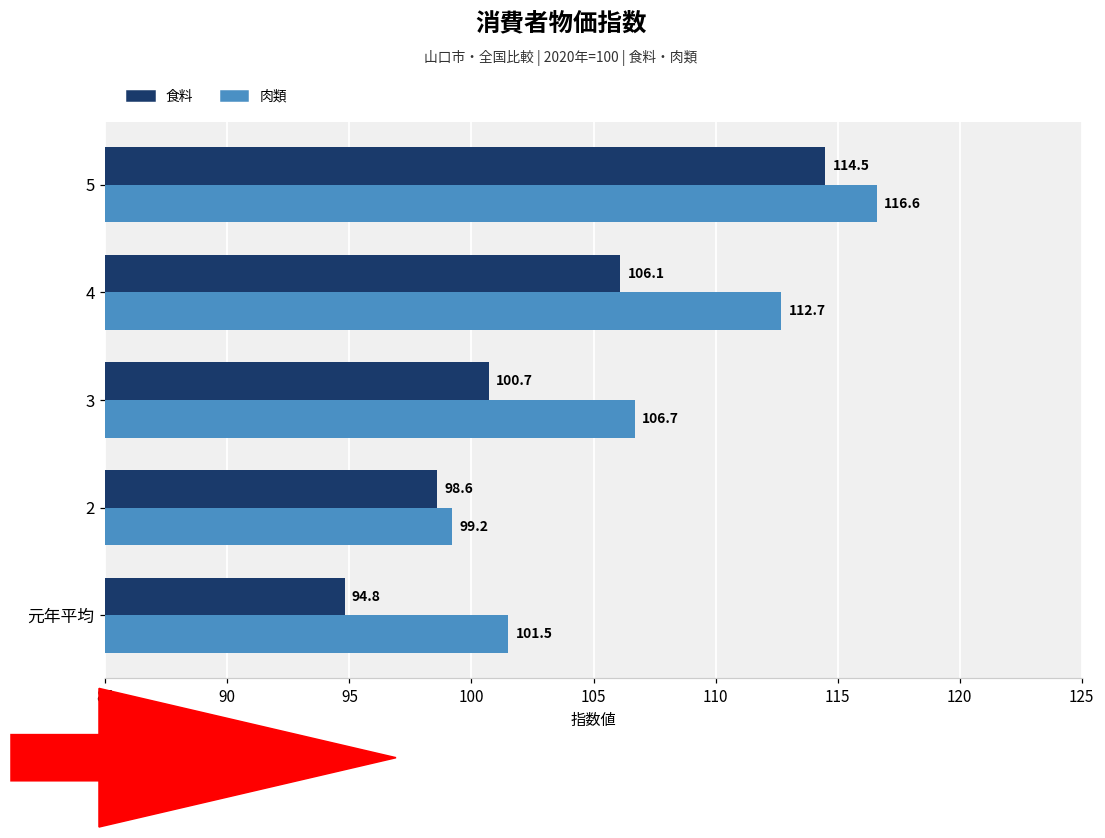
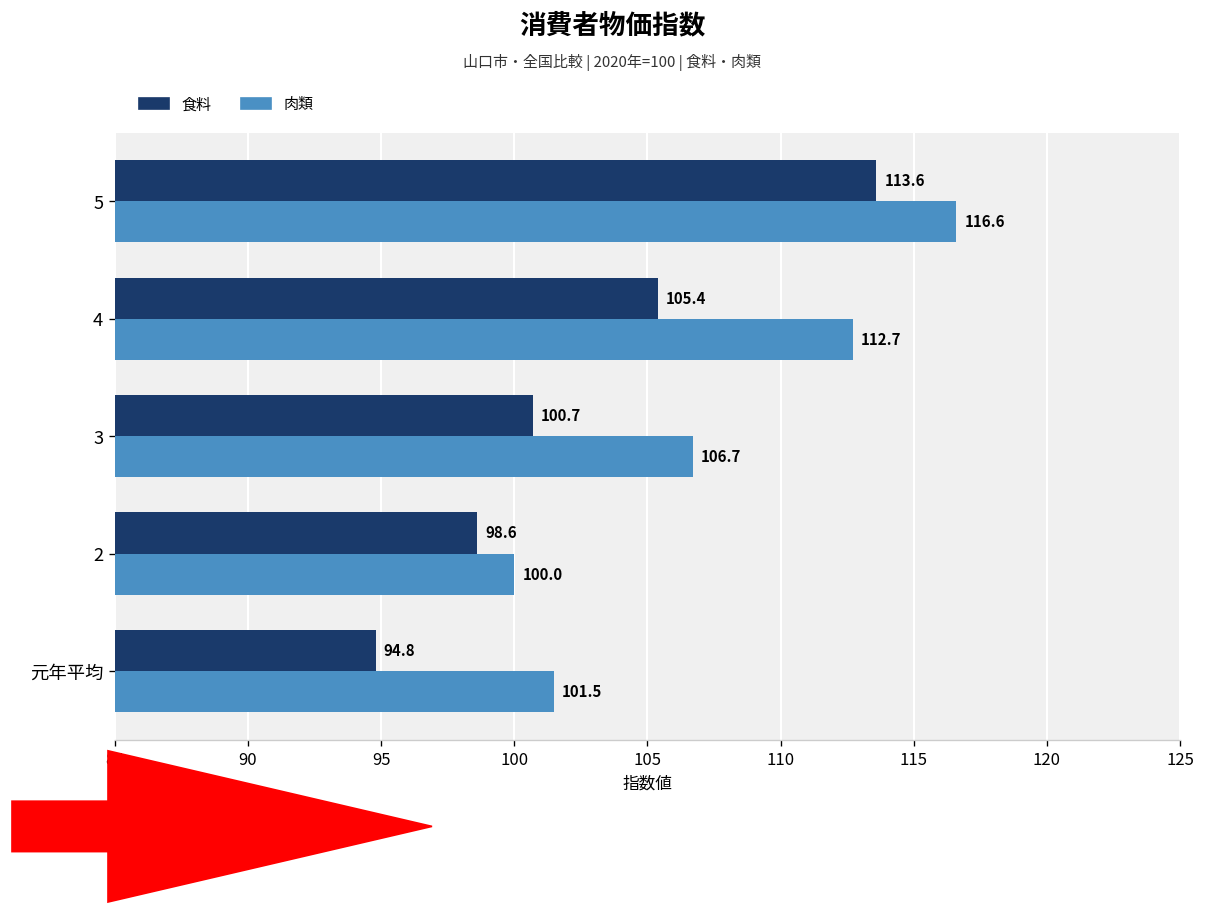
  {
    "食料": {
-     "5": 114.5,
-     "4": 106.1,
+     "5": 113.6,
+     "4": 105.4,
      "3": 100.7,
      "2": 98.6,
      "元年平均": 94.8
    },
    "肉類": {
      "5": 116.6,
      "4": 112.7,
      "3": 106.7,
-     "2": 99.2,
+     "2": 100.0,
      "元年平均": 101.5
    }
  }
